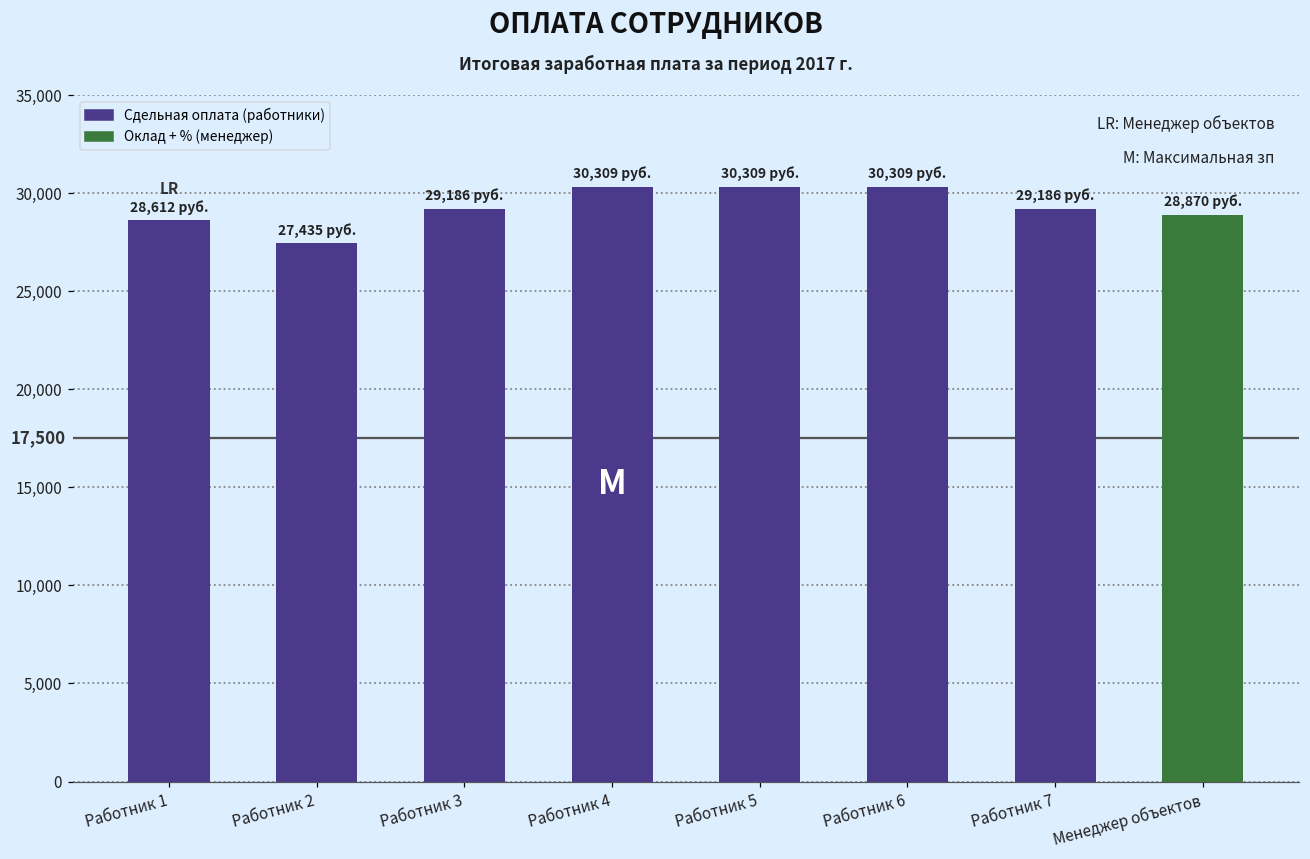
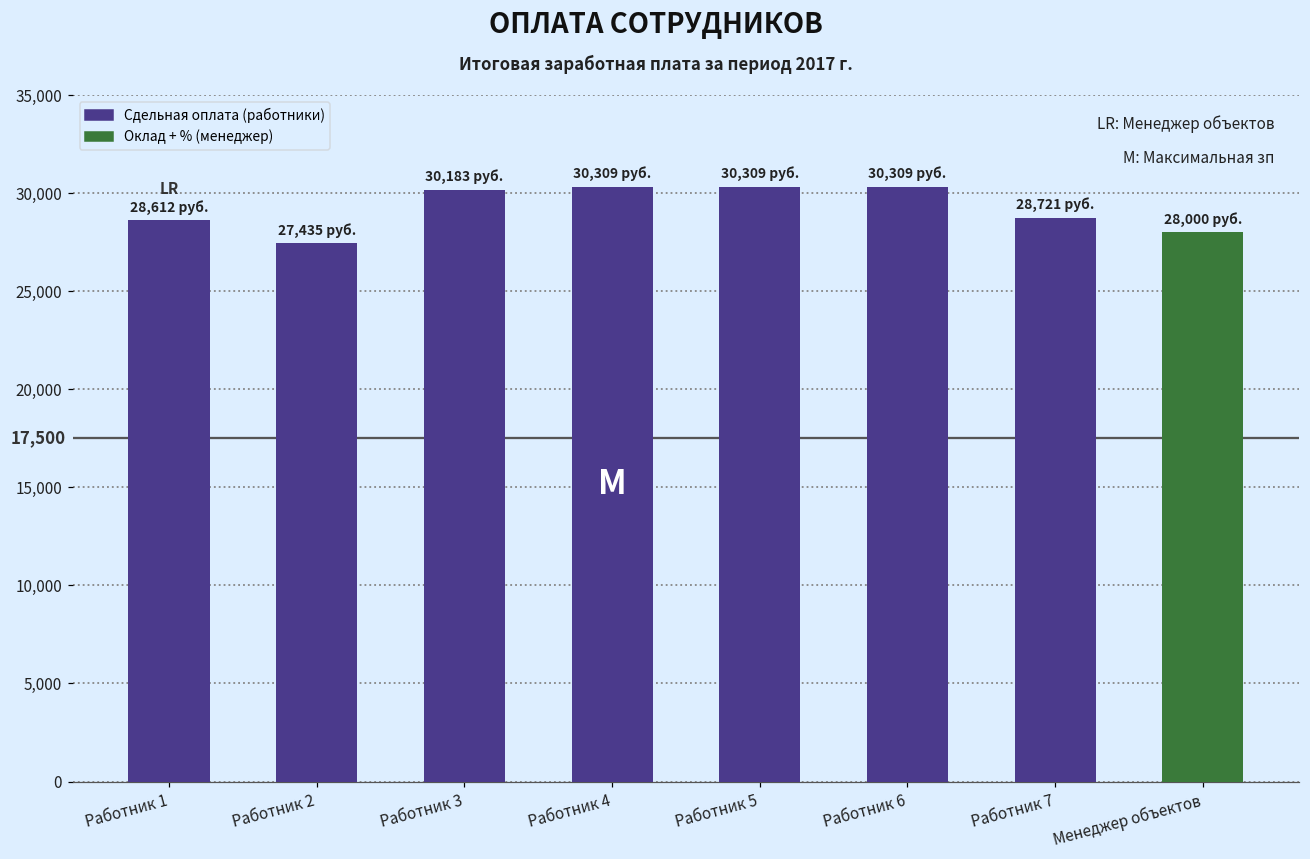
  {
    "Работник 1": "28,612",
    "Работник 2": "27,435",
-   "Работник 3": "29,186",
+   "Работник 3": "30,183",
    "Работник 4": "30,309",
    "Работник 5": "30,309",
    "Работник 6": "30,309",
-   "Работник 7": "29,186",
-   "Менеджер объектов": "28,870"
+   "Работник 7": "28,721",
+   "Менеджер объектов": "28,000"
  }
